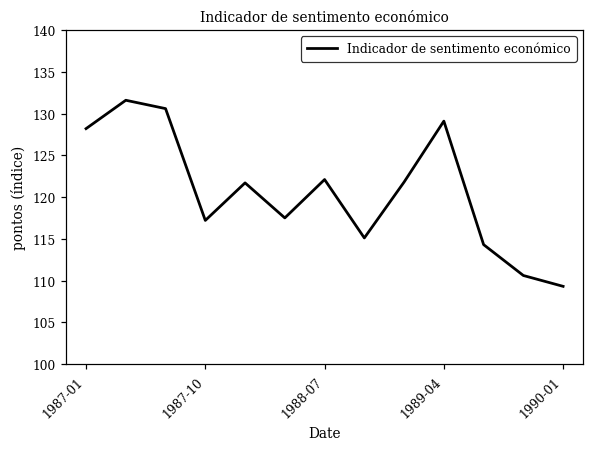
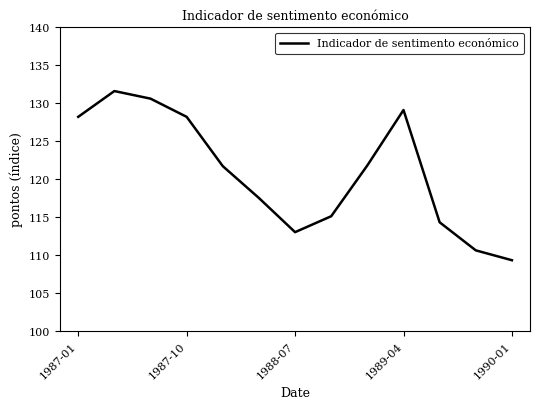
  {
    "1987-01": 128,
-   "1987-10": 117,
-   "1988-07": 122,
+   "1987-10": 128,
+   "1988-07": 113,
    "1989-04": 129,
    "1990-01": 109
  }
